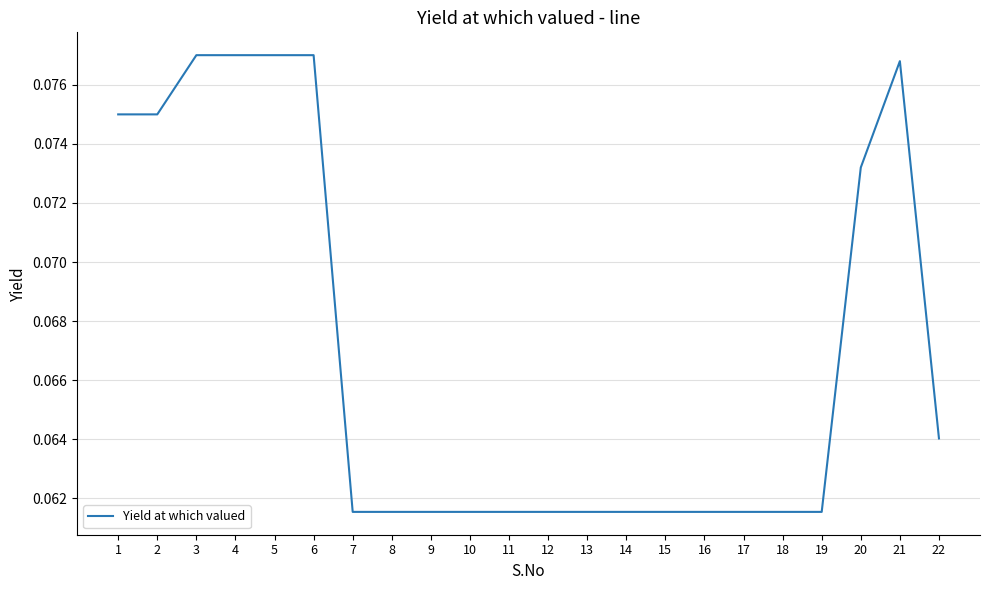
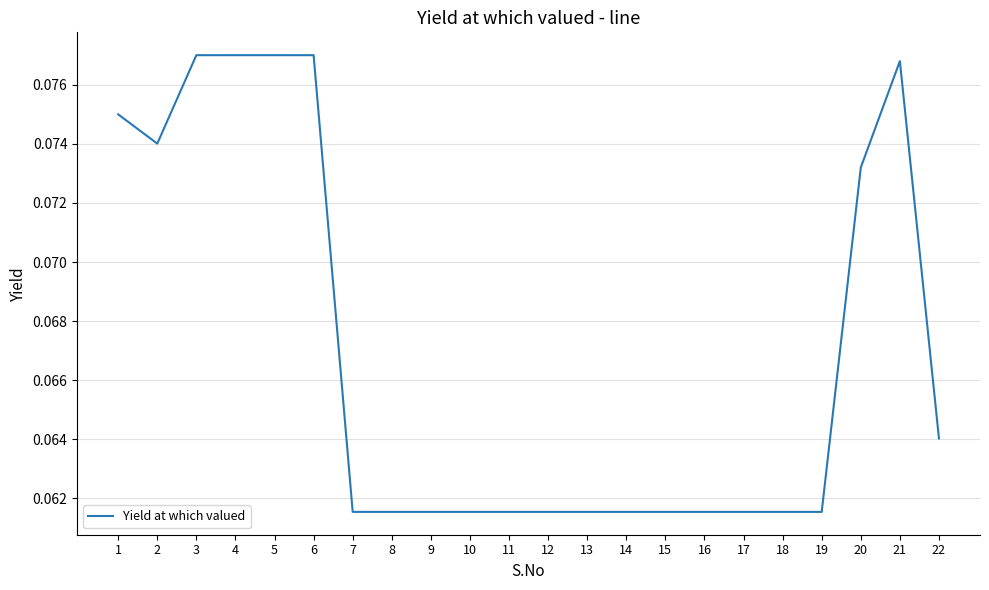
  {
    "1": 0.0750,
-   "2": 0.0750,
+   "2": 0.0740,
    "3": 0.0770,
    "4": 0.0770,
    "5": 0.0770,
    "6": 0.0770,
    "7": 0.0615,
    "8": 0.0615,
    "9": 0.0615,
    "10": 0.0615,
    "11": 0.0615,
    "12": 0.0615,
    "13": 0.0615,
    "14": 0.0615,
    "15": 0.0615,
    "16": 0.0615,
    "17": 0.0615,
    "18": 0.0615,
    "19": 0.0615,
    "20": 0.0732,
    "21": 0.0768,
    "22": 0.0640
  }
